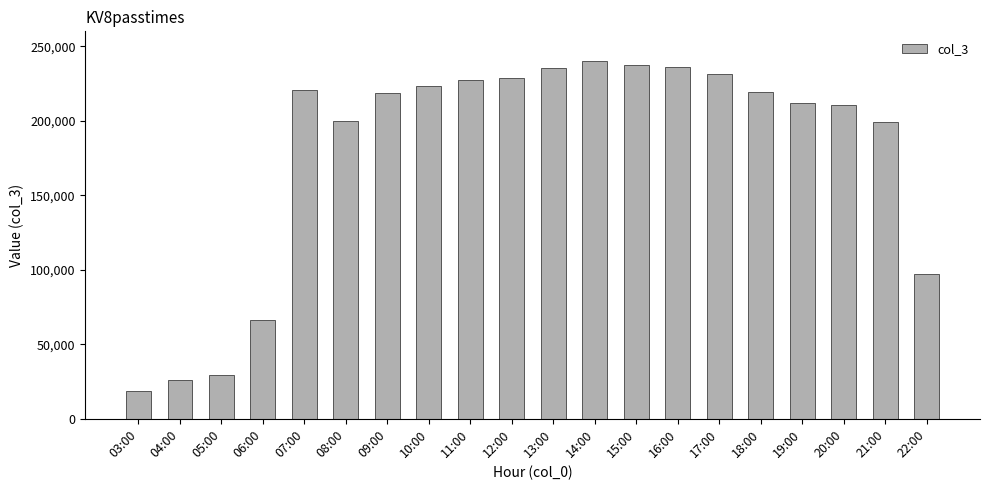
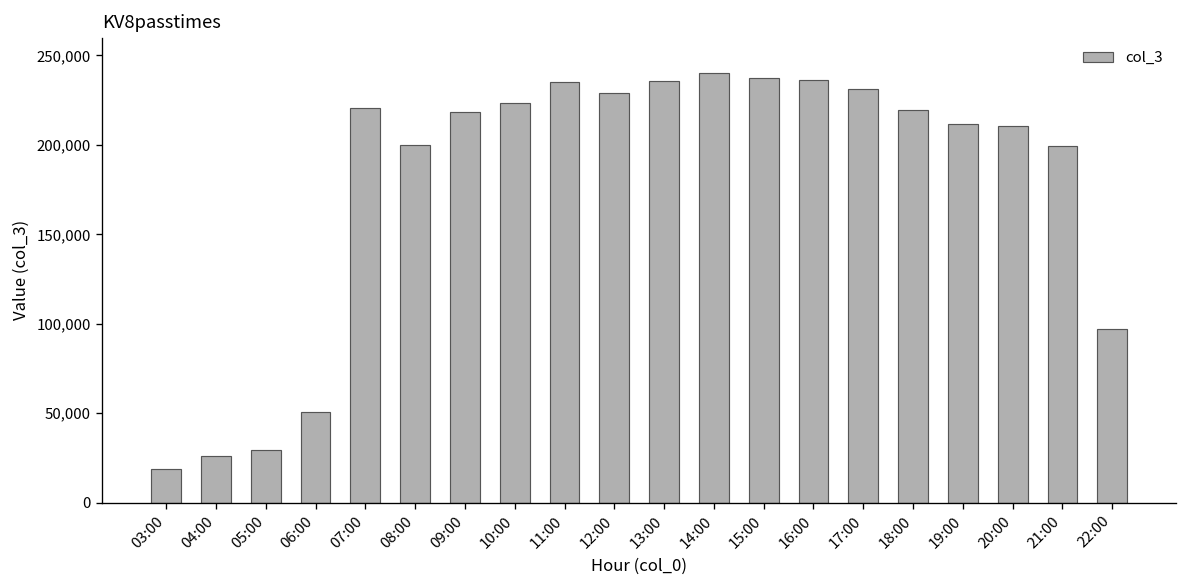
  {
    "03:00": "19,000",
    "04:00": "26,000",
    "05:00": "29,000",
-   "06:00": "66,000",
+   "06:00": "50,000",
    "07:00": "220,000",
    "08:00": "200,000",
    "09:00": "218,000",
    "10:00": "224,000",
-   "11:00": "227,000",
+   "11:00": "235,000",
    "12:00": "229,000",
    "13:00": "235,000",
    "14:00": "240,000",
    "15:00": "238,000",
    "16:00": "236,000",
    "17:00": "231,000",
    "18:00": "219,000",
    "19:00": "212,000",
    "20:00": "211,000",
    "21:00": "199,000",
    "22:00": "97,000"
  }
